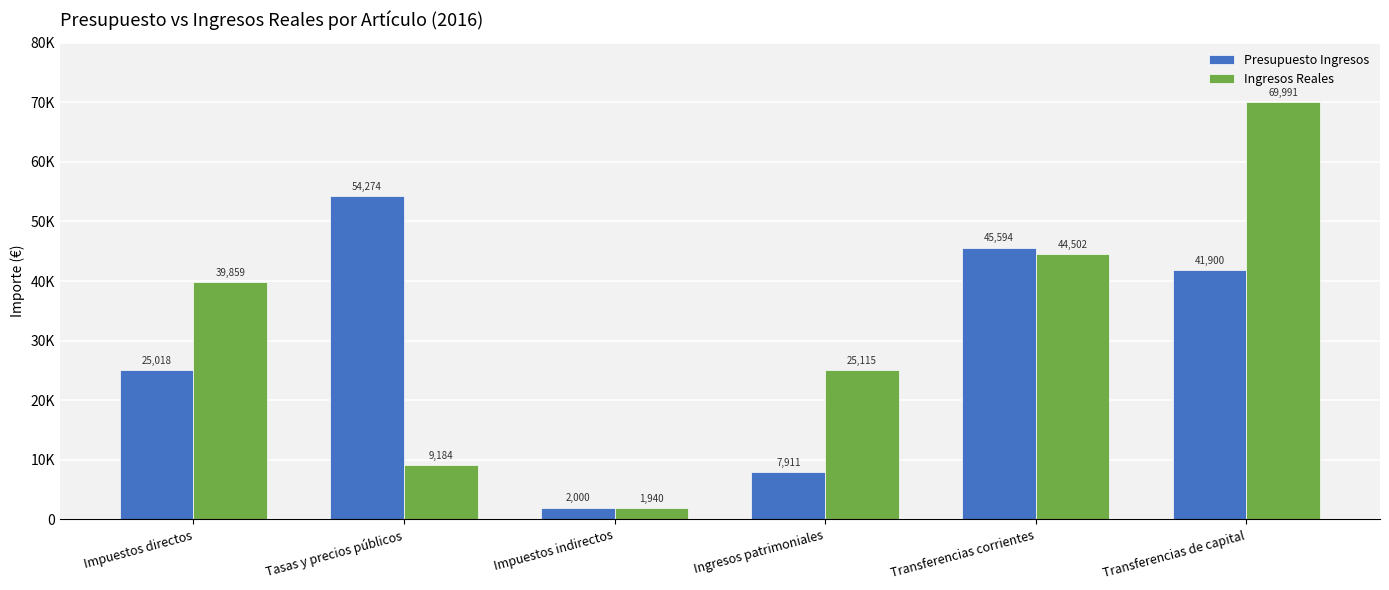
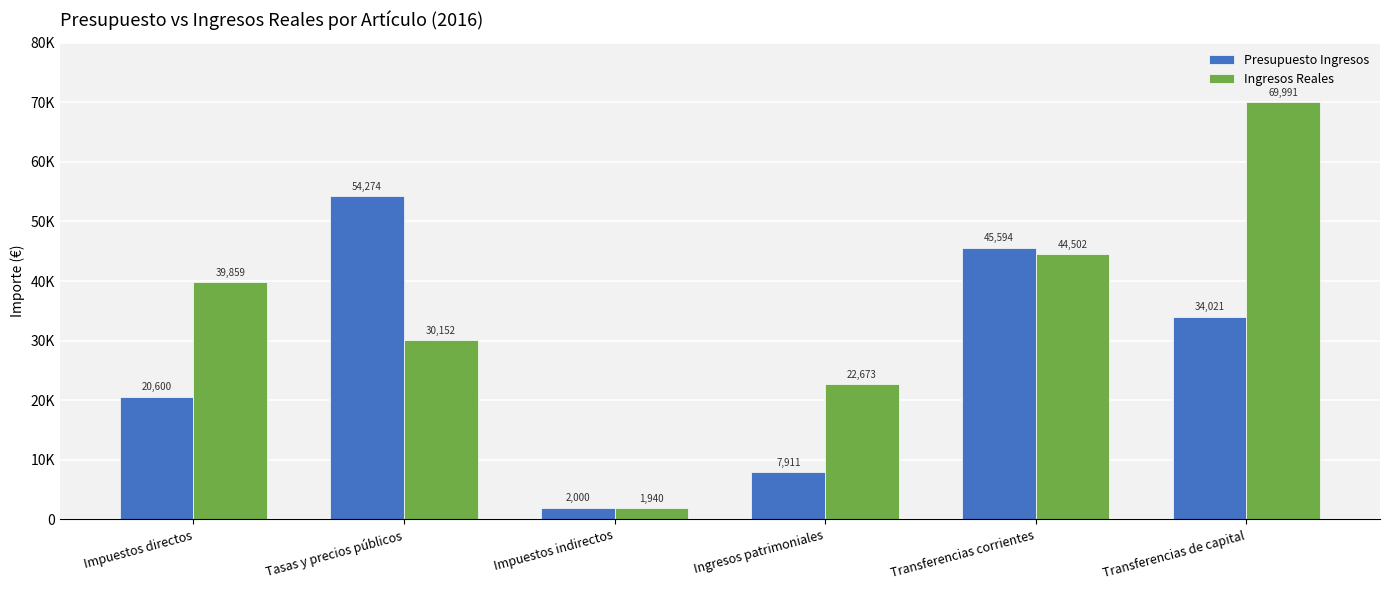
  {
    "Presupuesto Ingresos": {
-     "Impuestos directos": "25,018",
+     "Impuestos directos": "20,600",
      "Tasas y precios públicos": "54,274",
      "Impuestos indirectos": "2,000",
      "Ingresos patrimoniales": "7,911",
      "Transferencias corrientes": "45,594",
-     "Transferencias de capital": "41,900"
+     "Transferencias de capital": "34,021"
    },
    "Ingresos Reales": {
      "Impuestos directos": "39,859",
-     "Tasas y precios públicos": "9,184",
+     "Tasas y precios públicos": "30,152",
      "Impuestos indirectos": "1,940",
-     "Ingresos patrimoniales": "25,115",
+     "Ingresos patrimoniales": "22,673",
      "Transferencias corrientes": "44,502",
      "Transferencias de capital": "69,991"
    }
  }
